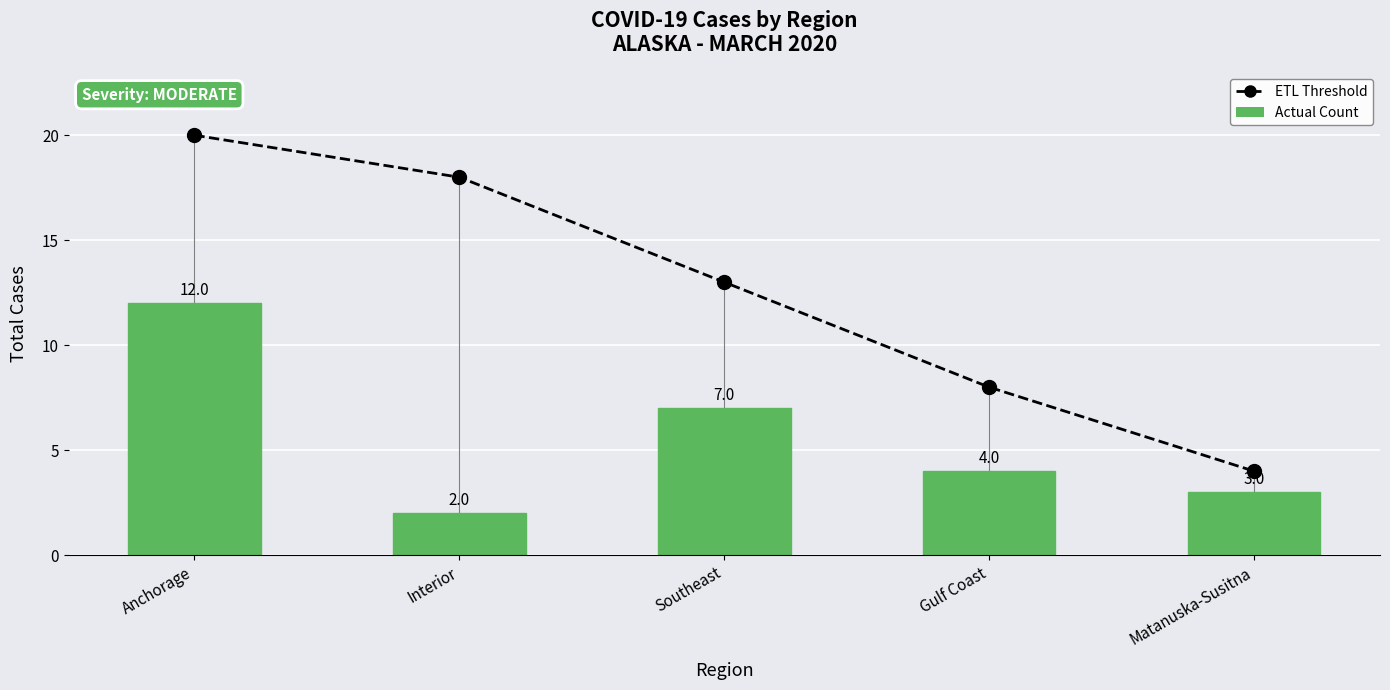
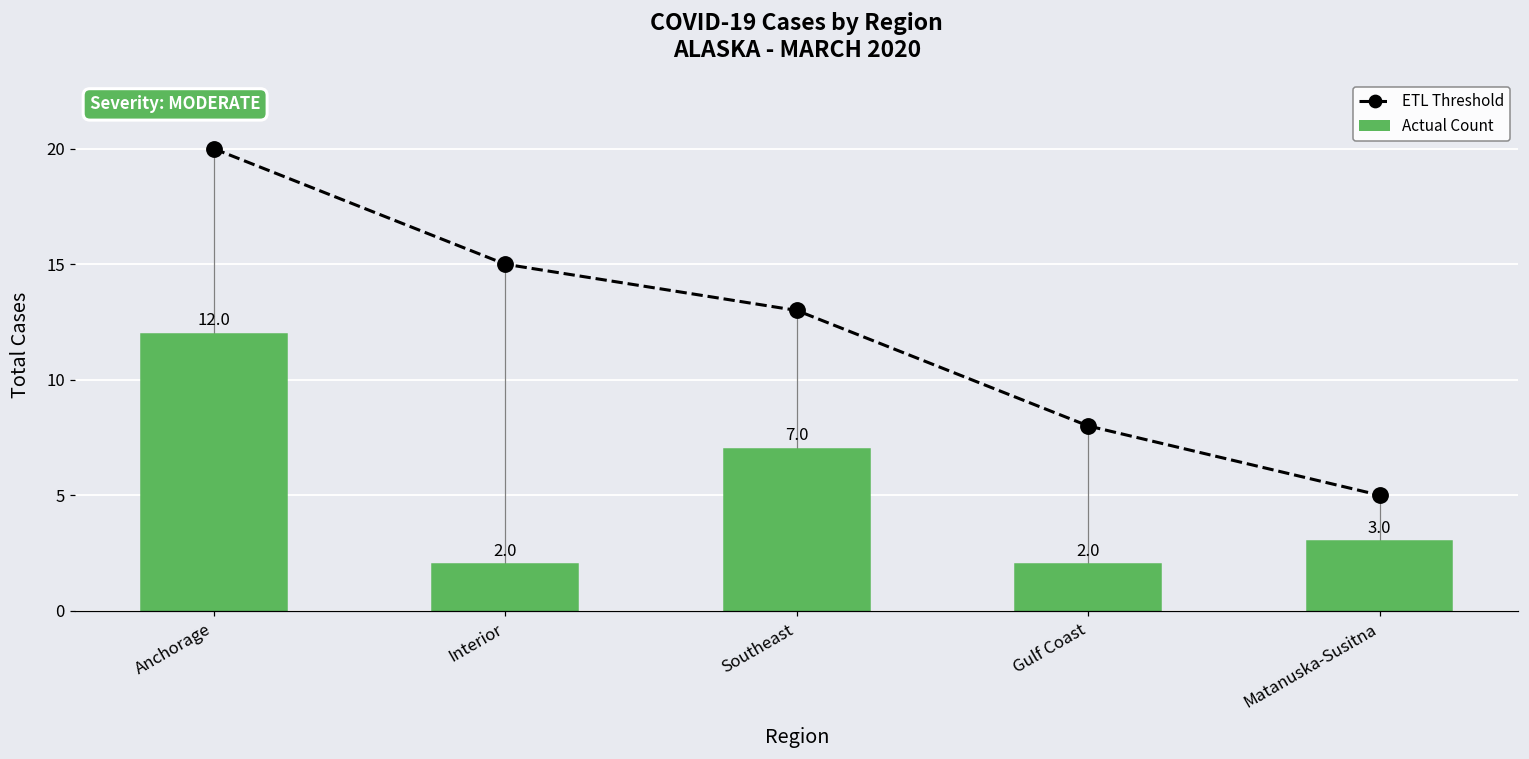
  {
    "Actual Count": {
      "Anchorage": 12.0,
      "Interior": 2.0,
      "Southeast": 7.0,
-     "Gulf Coast": 4.0,
+     "Gulf Coast": 2.0,
      "Matanuska-Susitna": 3.0
    },
    "ETL Threshold": {
-     "Interior": 18,
-     "Matanuska-Susitna": 4
+     "Interior": 15,
+     "Matanuska-Susitna": 5
    }
  }
